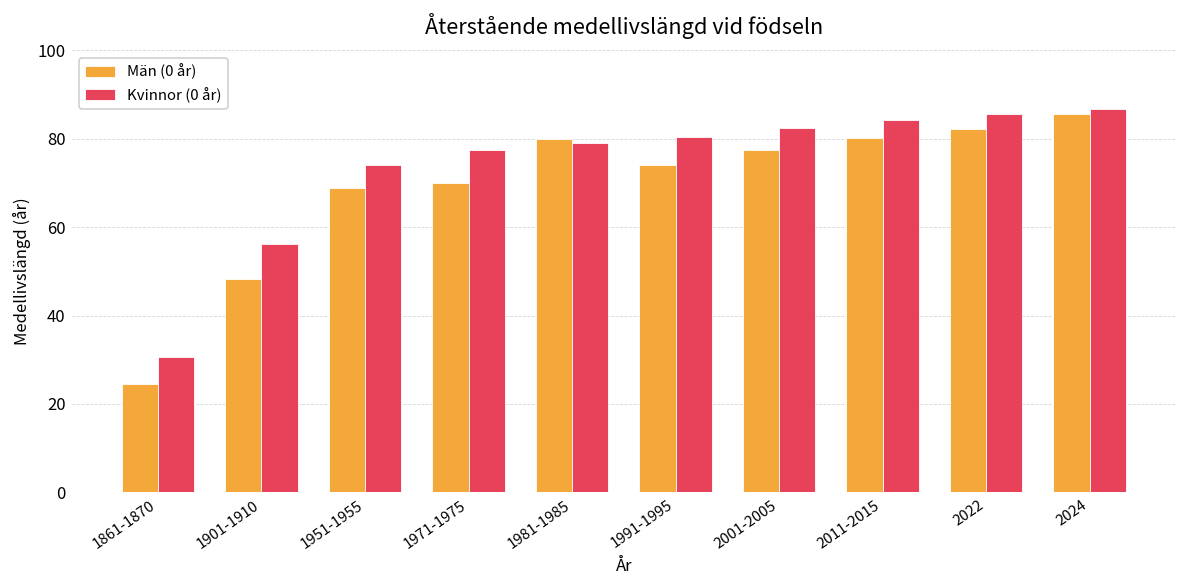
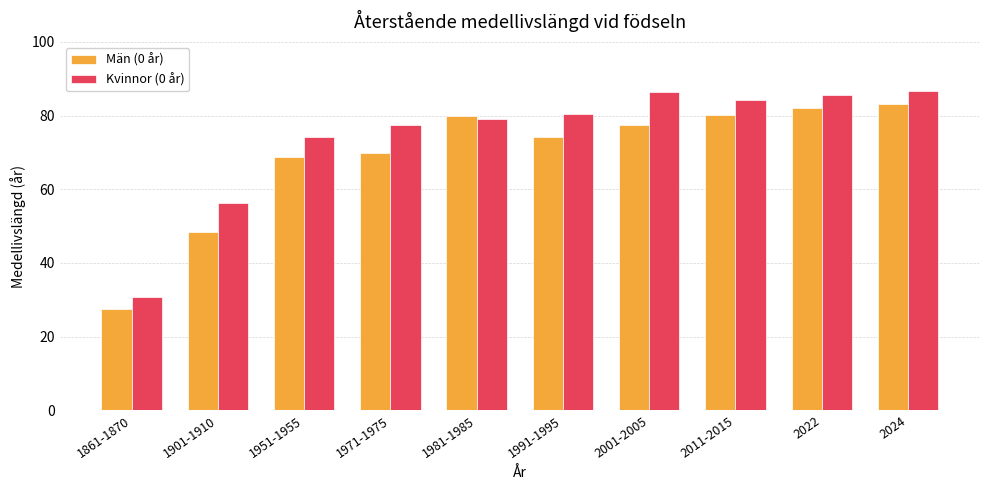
  {
    "Män (0 år)": {
-     "1861-1870": 25,
+     "1861-1870": 28,
      "1901-1910": 48,
      "1951-1955": 69,
      "1971-1975": 70,
      "1981-1985": 80,
      "1991-1995": 74,
      "2001-2005": 78,
      "2011-2015": 80,
      "2022": 82,
-     "2024": 86
+     "2024": 83
    },
    "Kvinnor (0 år)": {
      "1861-1870": 31,
      "1901-1910": 56,
      "1951-1955": 74,
      "1971-1975": 77,
      "1981-1985": 79,
      "1991-1995": 81,
-     "2001-2005": 82,
+     "2001-2005": 86,
      "2011-2015": 84,
      "2022": 86,
      "2024": 87
    }
  }
